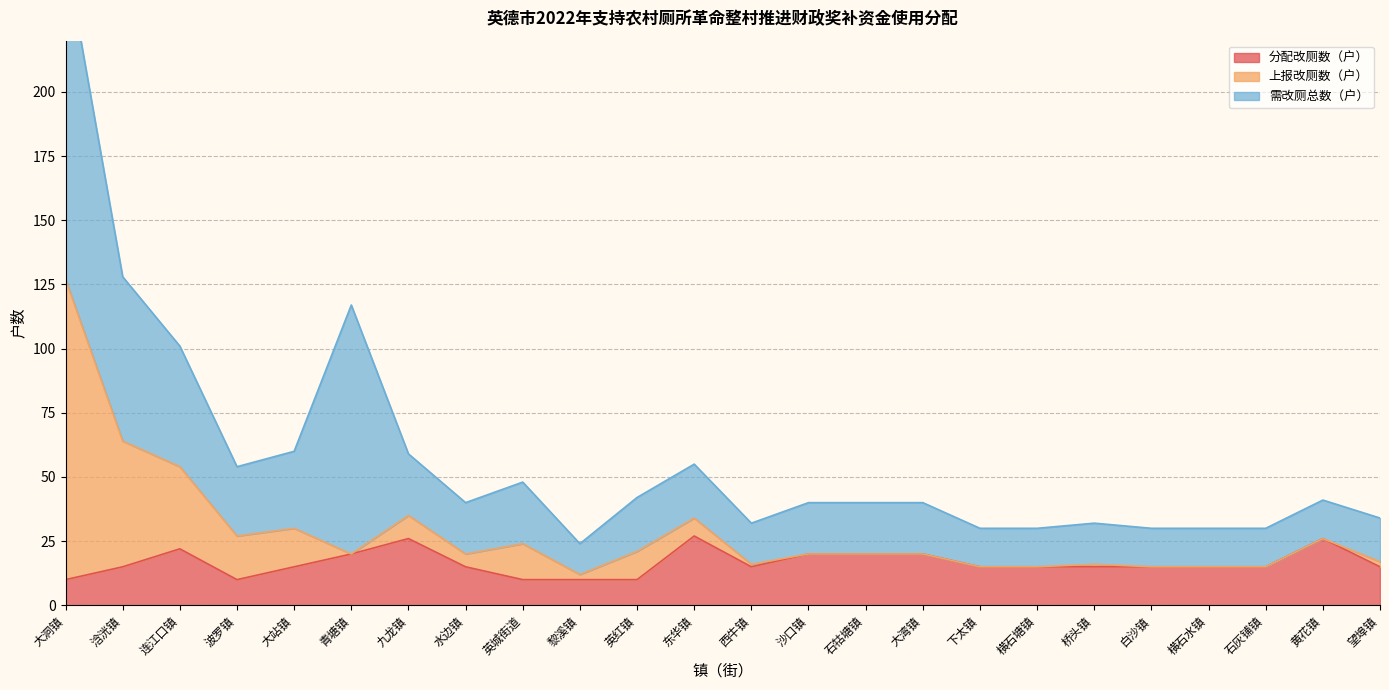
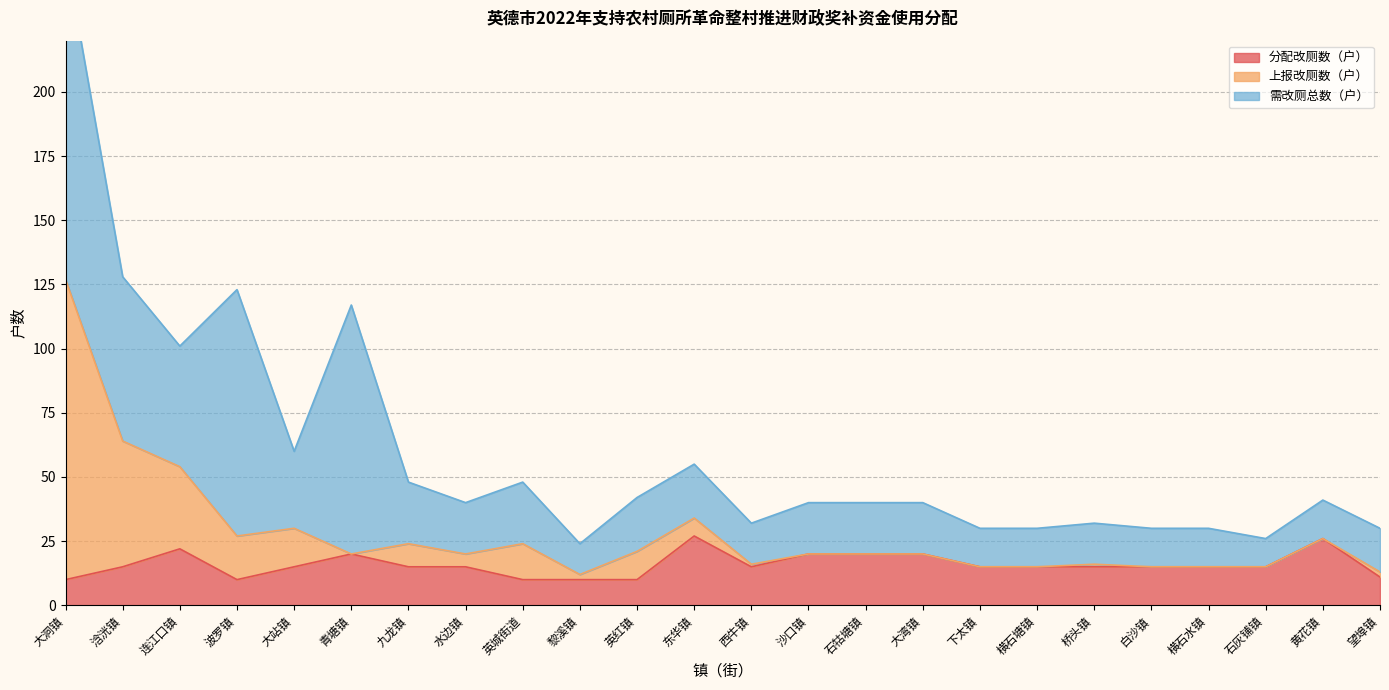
  {
    "分配改厕数（户）": {
      "大洞镇": 10,
      "浛洸镇": 15,
      "连江口镇": 22,
      "波罗镇": 10,
      "大站镇": 15,
-     "九龙镇": 26,
+     "九龙镇": 15,
      "水边镇": 15,
      "英城街道": 10,
      "黎溪镇": 10,
      "英红镇": 10,
      "东华镇": 27,
      "西牛镇": 15,
      "桥头镇": 15,
-     "望埠镇": 15
+     "望埠镇": 11
    },
    "上报改厕数（户）": {
      "大洞镇": 117,
      "浛洸镇": 49,
      "连江口镇": 32,
      "波罗镇": 17,
      "大站镇": 15,
      "九龙镇": 9,
      "水边镇": 5,
      "英城街道": 14,
      "黎溪镇": 2,
      "英红镇": 11,
      "东华镇": 7,
      "西牛镇": 1,
      "桥头镇": 1,
      "望埠镇": 2
    },
    "需改厕总数（户）": {
      "浛洸镇": 64,
      "连江口镇": 47,
-     "波罗镇": 27,
+     "波罗镇": 96,
      "大站镇": 30,
      "青塘镇": 97,
      "九龙镇": 24,
      "水边镇": 20,
      "英城街道": 24,
      "黎溪镇": 12,
      "英红镇": 21,
      "东华镇": 21,
      "西牛镇": 16,
      "沙口镇": 20,
      "石牯塘镇": 20,
      "大湾镇": 20,
      "下太镇": 15,
      "横石塘镇": 15,
      "桥头镇": 16,
      "白沙镇": 15,
      "横石水镇": 15,
-     "石灰铺镇": 15,
+     "石灰铺镇": 11,
      "黄花镇": 15,
      "望埠镇": 17
    }
  }
